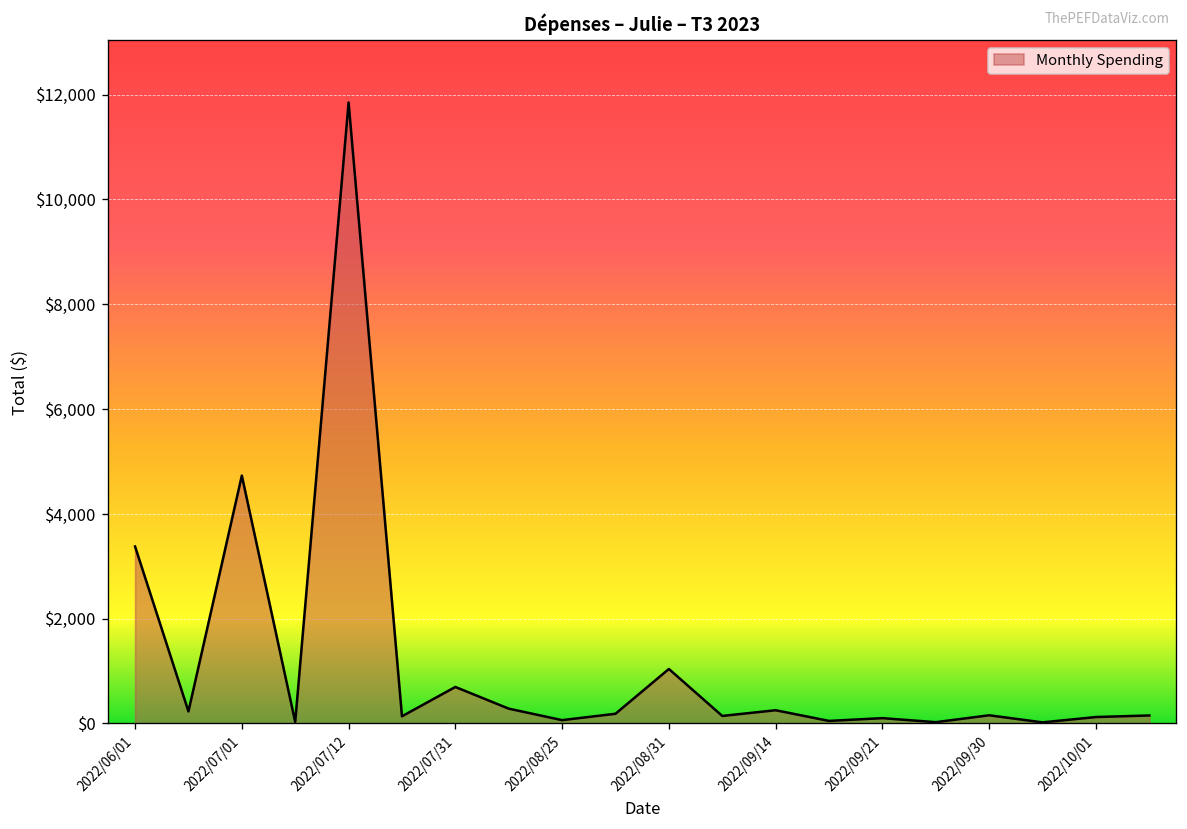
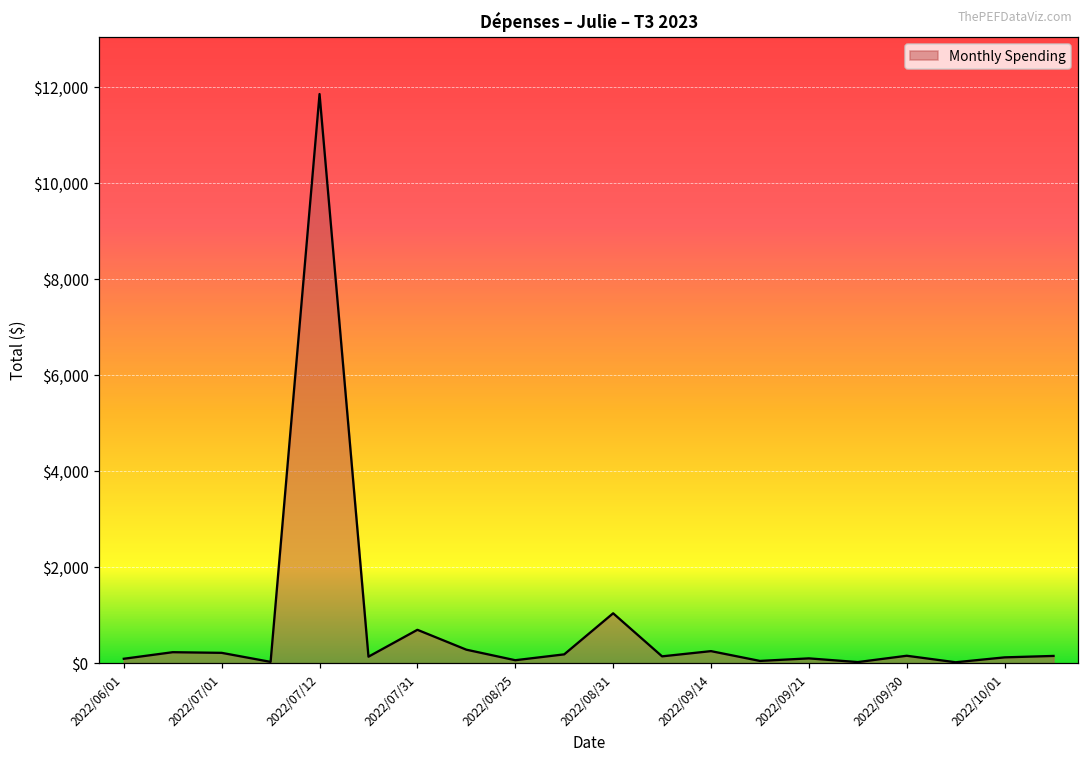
  {
-   "2022/06/01": "$3,400",
-   "2022/07/01": "$4,700",
+   "2022/06/01": "$100",
+   "2022/07/01": "$200",
    "2022/07/12": "$11,900",
    "2022/07/31": "$700",
    "2022/08/31": "$1,000",
    "2022/09/14": "$300",
    "2022/09/21": "$100"
  }
